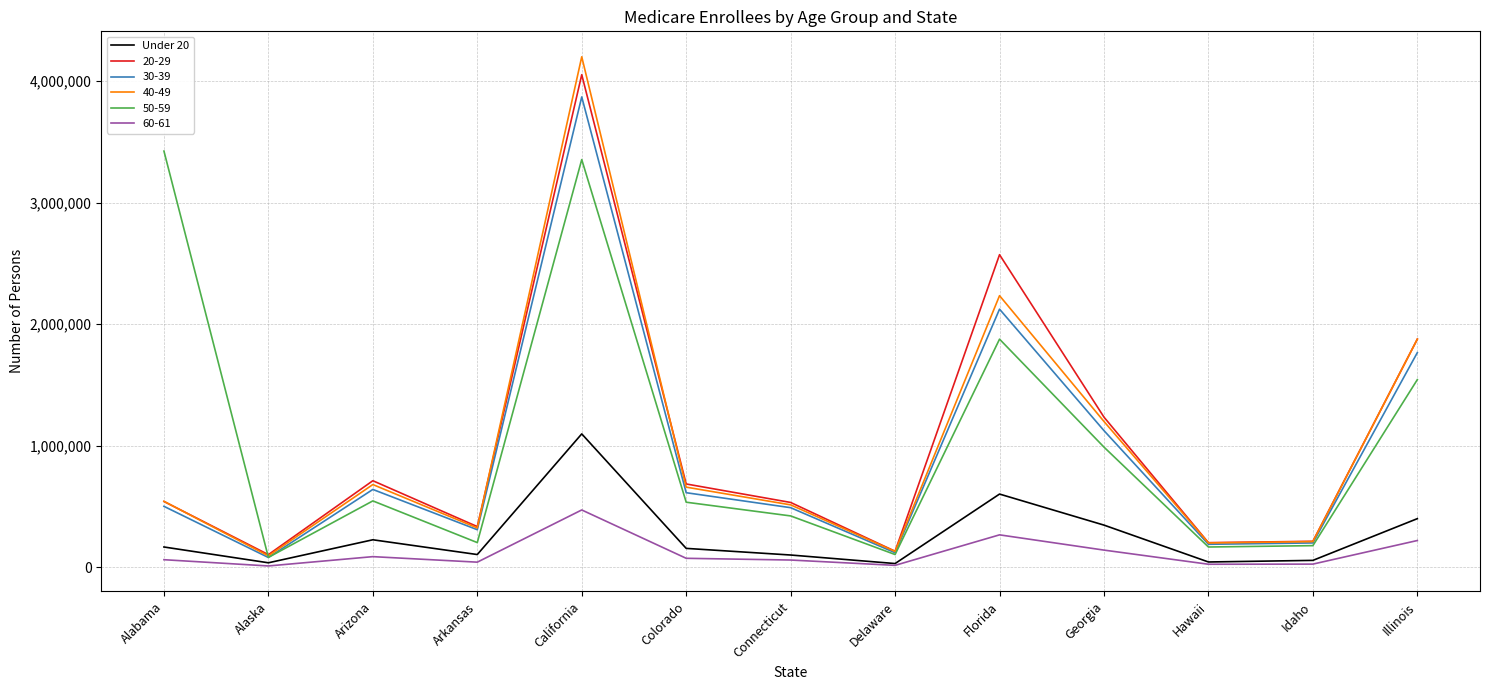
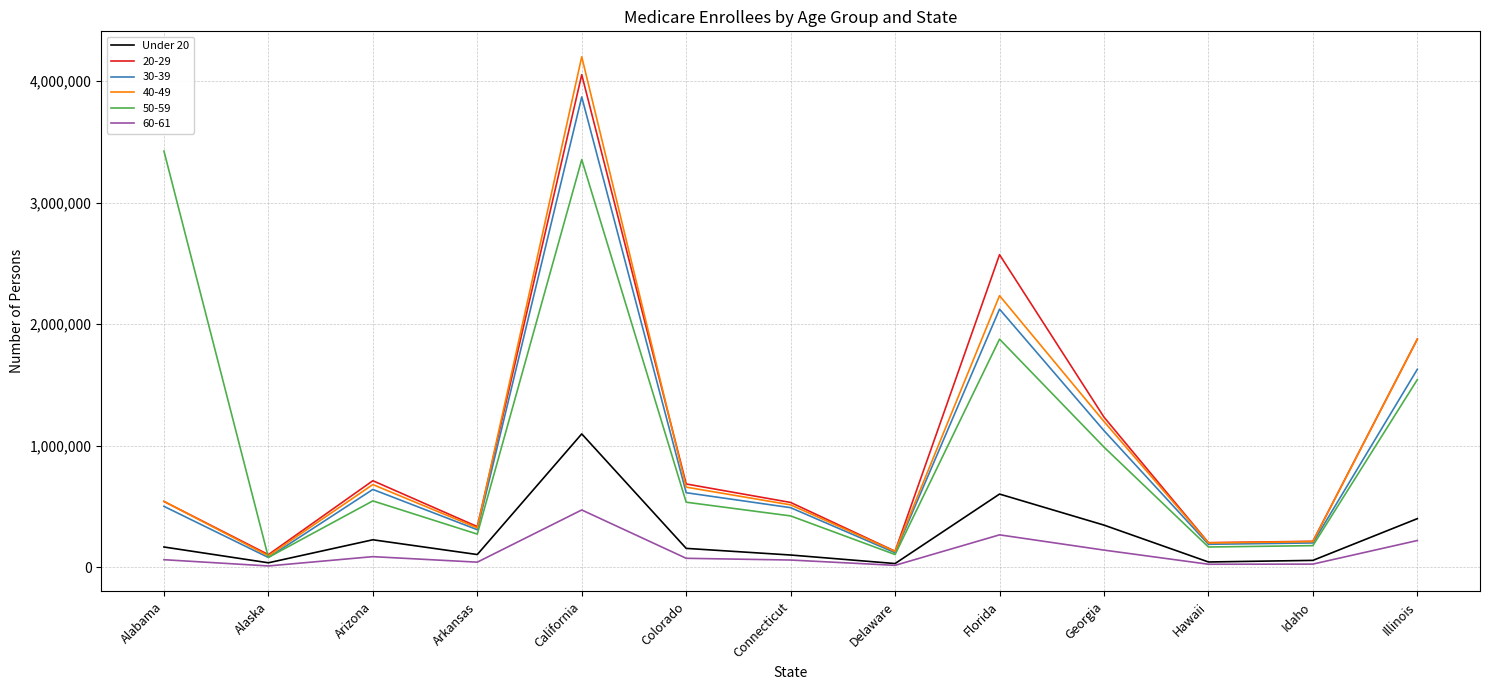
  {
    "Under 20": {
      "Alabama": "170,000",
      "Alaska": "40,000",
      "Arizona": "220,000",
      "Arkansas": "100,000",
      "California": "1,100,000",
      "Colorado": "150,000",
      "Connecticut": "100,000",
      "Florida": "600,000",
      "Georgia": "350,000",
      "Idaho": "60,000",
      "Illinois": "400,000"
    },
    "20-29": {
      "Arizona": "710,000",
      "California": "4,050,000",
      "Colorado": "680,000",
      "Florida": "2,570,000",
      "Georgia": "1,230,000"
    },
    "30-39": {
      "Alabama": "500,000",
      "Arizona": "640,000",
      "California": "3,870,000",
      "Colorado": "610,000",
      "Connecticut": "490,000",
      "Florida": "2,120,000",
      "Georgia": "1,120,000",
-     "Illinois": "1,770,000"
+     "Illinois": "1,630,000"
    },
    "40-49": {
      "Arizona": "680,000",
      "California": "4,200,000",
      "Colorado": "660,000",
      "Florida": "2,230,000",
      "Georgia": "1,200,000"
    },
    "50-59": {
      "Alabama": "3,420,000",
      "Arizona": "540,000",
-     "Arkansas": "200,000",
+     "Arkansas": "270,000",
      "California": "3,350,000",
      "Colorado": "530,000",
      "Connecticut": "420,000",
      "Florida": "1,880,000",
      "Georgia": "990,000",
      "Hawaii": "170,000",
      "Idaho": "180,000",
      "Illinois": "1,540,000"
    },
    "60-61": {
      "Alabama": "60,000",
      "Alaska": "10,000",
      "Arizona": "90,000",
      "Arkansas": "40,000",
      "California": "470,000",
      "Colorado": "70,000",
      "Connecticut": "60,000",
      "Florida": "270,000",
      "Georgia": "140,000",
      "Idaho": "20,000",
      "Illinois": "220,000"
    }
  }
